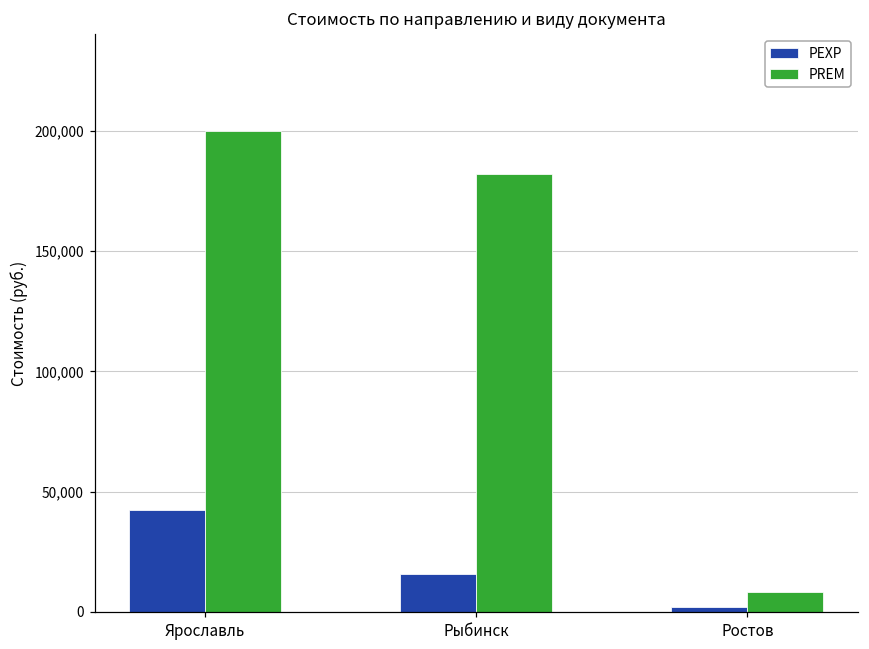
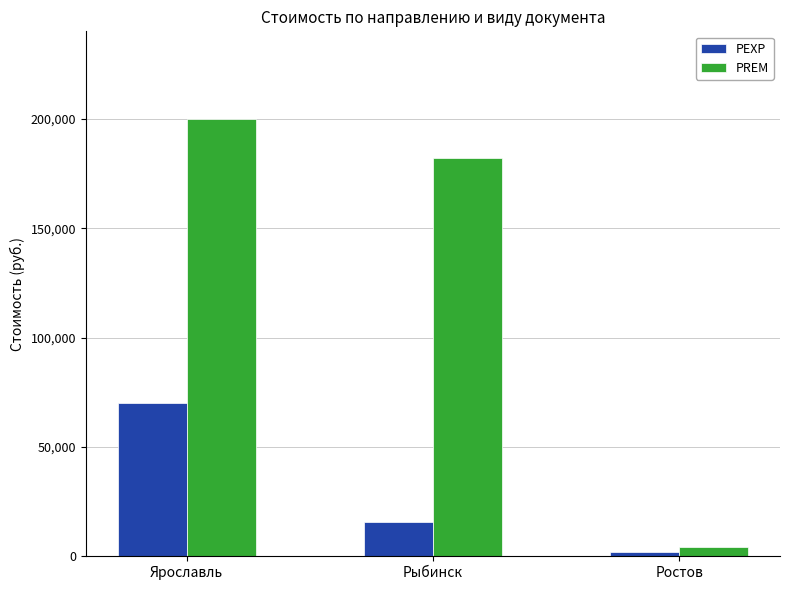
  {
    "PEXP": {
-     "Ярославль": "42,000",
+     "Ярославль": "70,000",
      "Рыбинск": "16,000",
      "Ростов": "2,000"
    },
    "PREM": {
      "Ярославль": "200,000",
      "Рыбинск": "182,000",
-     "Ростов": "8,000"
+     "Ростов": "4,000"
    }
  }
